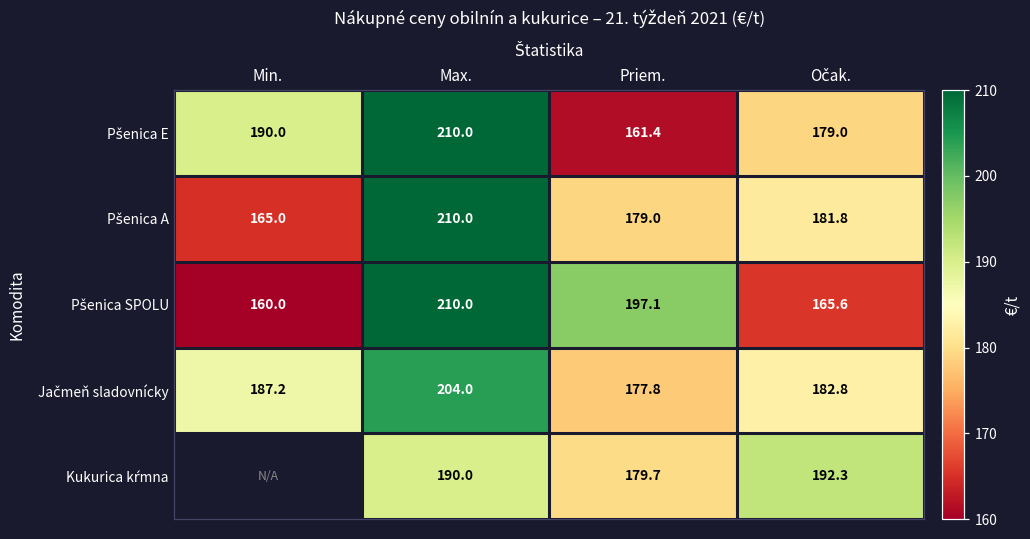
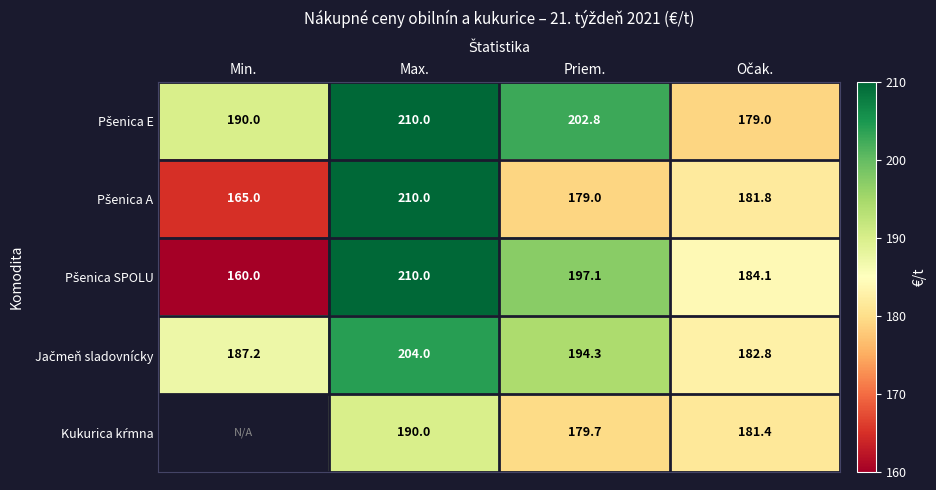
  {
    "Pšenica E": {
      "Min.": 190.0,
      "Max.": 210.0,
-     "Priem.": 161.4,
+     "Priem.": 202.8,
      "Očak.": 179.0
    },
    "Pšenica A": {
      "Min.": 165.0,
      "Max.": 210.0,
      "Priem.": 179.0,
      "Očak.": 181.8
    },
    "Pšenica SPOLU": {
      "Min.": 160.0,
      "Max.": 210.0,
      "Priem.": 197.1,
-     "Očak.": 165.6
+     "Očak.": 184.1
    },
    "Jačmeň sladovnícky": {
      "Min.": 187.2,
      "Max.": 204.0,
-     "Priem.": 177.8,
+     "Priem.": 194.3,
      "Očak.": 182.8
    },
    "Kukurica kŕmna": {
      "Max.": 190.0,
      "Priem.": 179.7,
-     "Očak.": 192.3
+     "Očak.": 181.4
    }
  }
